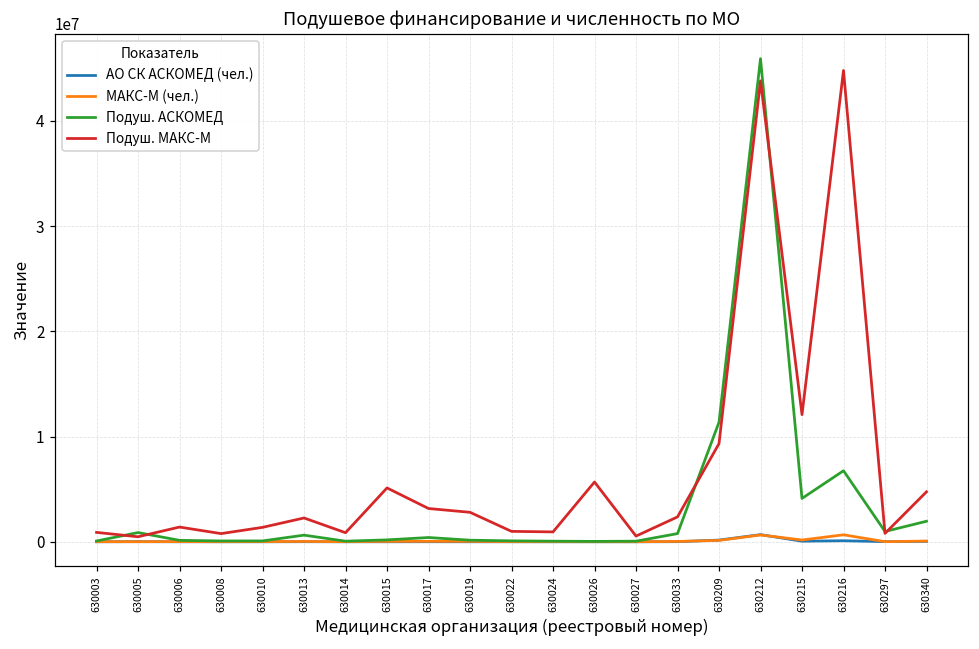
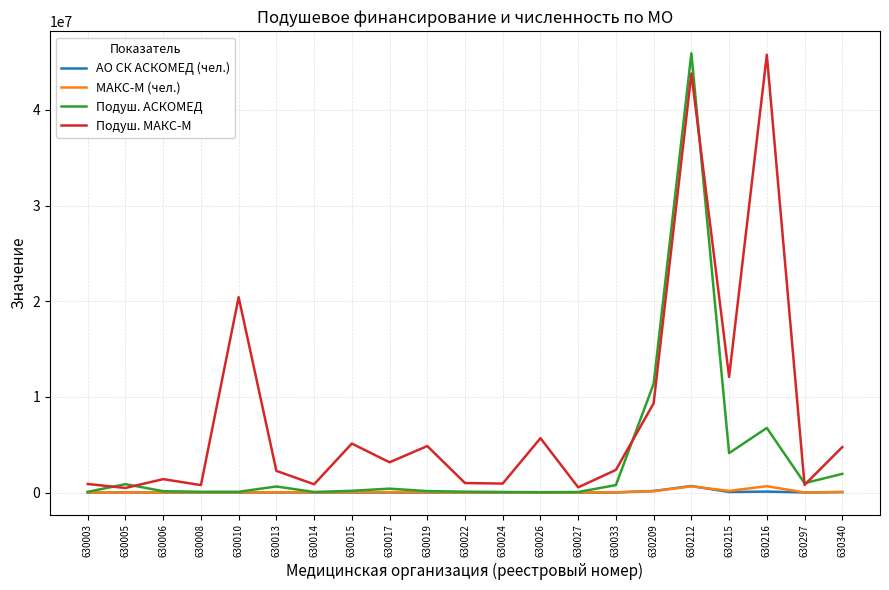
  {
    "АО СК АСКОМЕД (чел.)": {
      "630216": 0
    },
    "МАКС-М (чел.)": {
      "630216": 1000000
    },
    "Подуш. АСКОМЕД": {
      "630005": 1000000,
      "630013": 1000000,
      "630017": 0,
      "630033": 1000000,
      "630209": 11000000,
      "630212": 46000000,
      "630215": 4000000,
      "630216": 7000000,
      "630340": 2000000
    },
    "Подуш. МАКС-М": {
      "630003": 1000000,
      "630005": 0,
      "630006": 1000000,
      "630008": 1000000,
-     "630010": 1000000,
+     "630010": 20000000,
      "630013": 2000000,
      "630014": 1000000,
      "630015": 5000000,
      "630017": 3000000,
-     "630019": 3000000,
+     "630019": 5000000,
      "630022": 1000000,
      "630024": 1000000,
      "630026": 6000000,
      "630027": 1000000,
      "630033": 2000000,
      "630209": 9000000,
      "630212": 44000000,
      "630215": 12000000,
-     "630216": 45000000,
+     "630216": 46000000,
      "630340": 5000000
    }
  }
